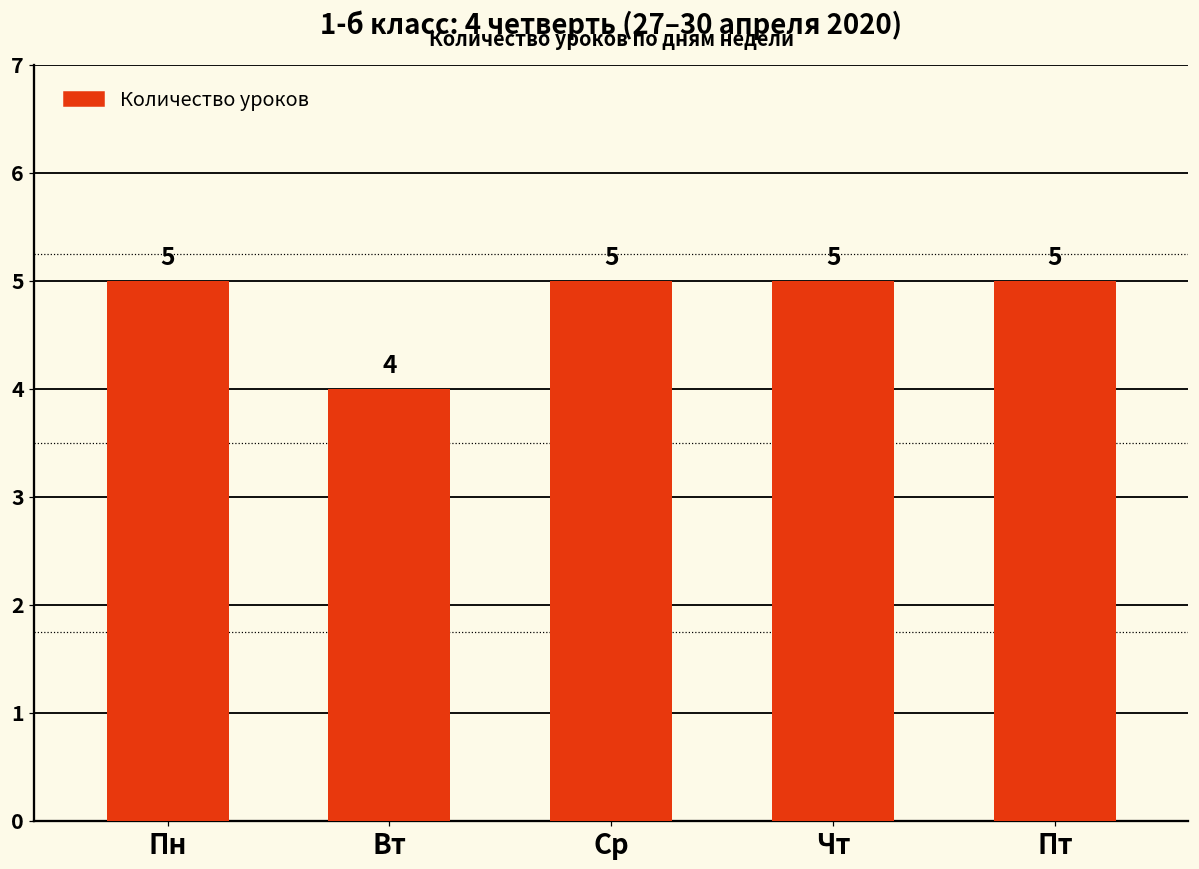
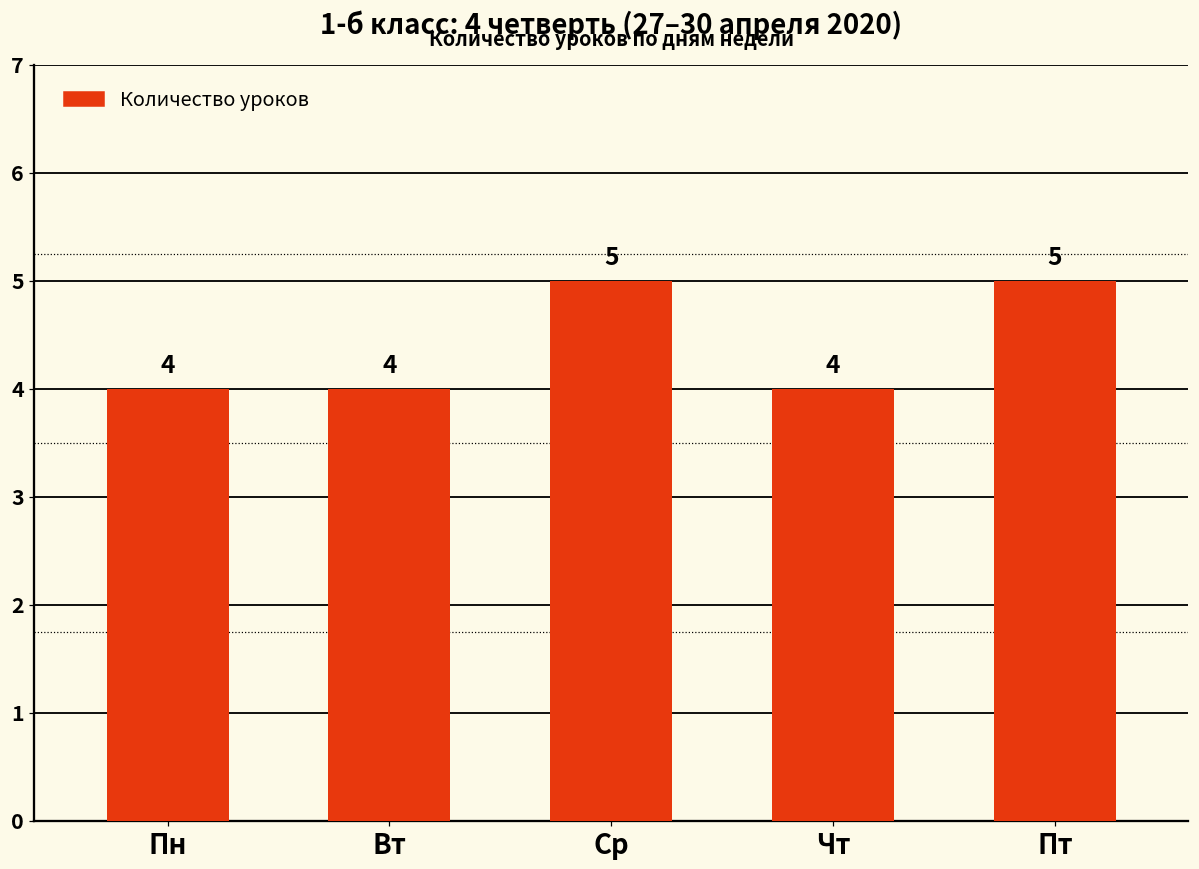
  {
-   "Пн": 5,
+   "Пн": 4,
    "Вт": 4,
    "Ср": 5,
-   "Чт": 5,
+   "Чт": 4,
    "Пт": 5
  }
